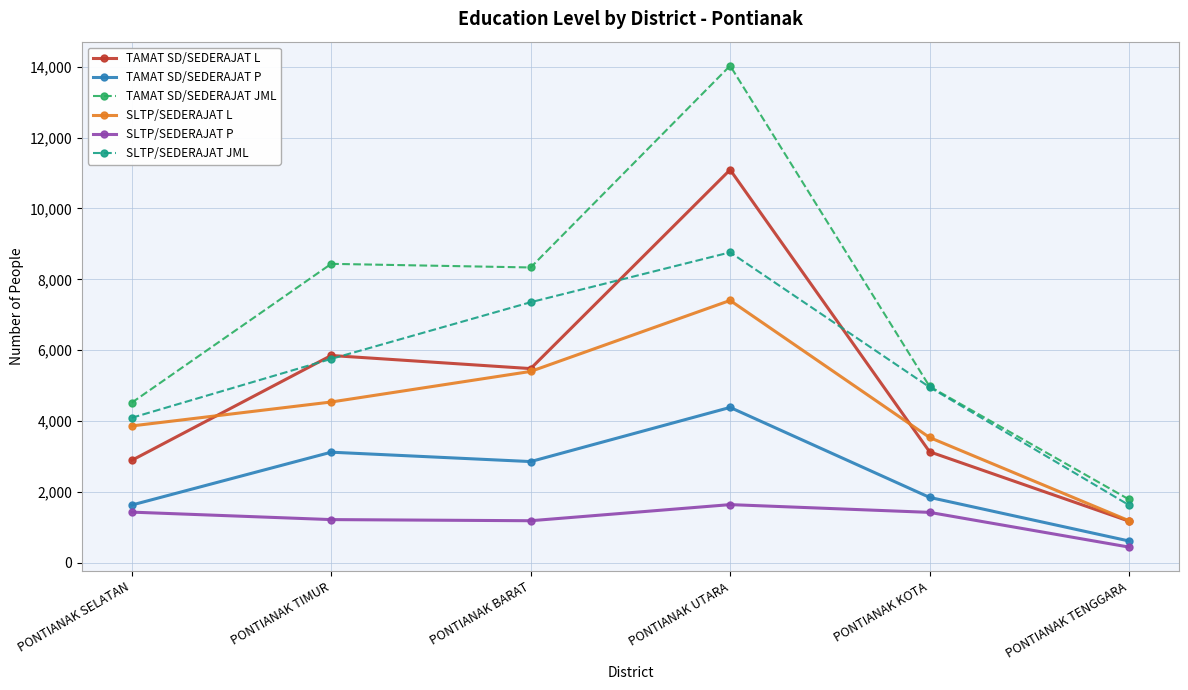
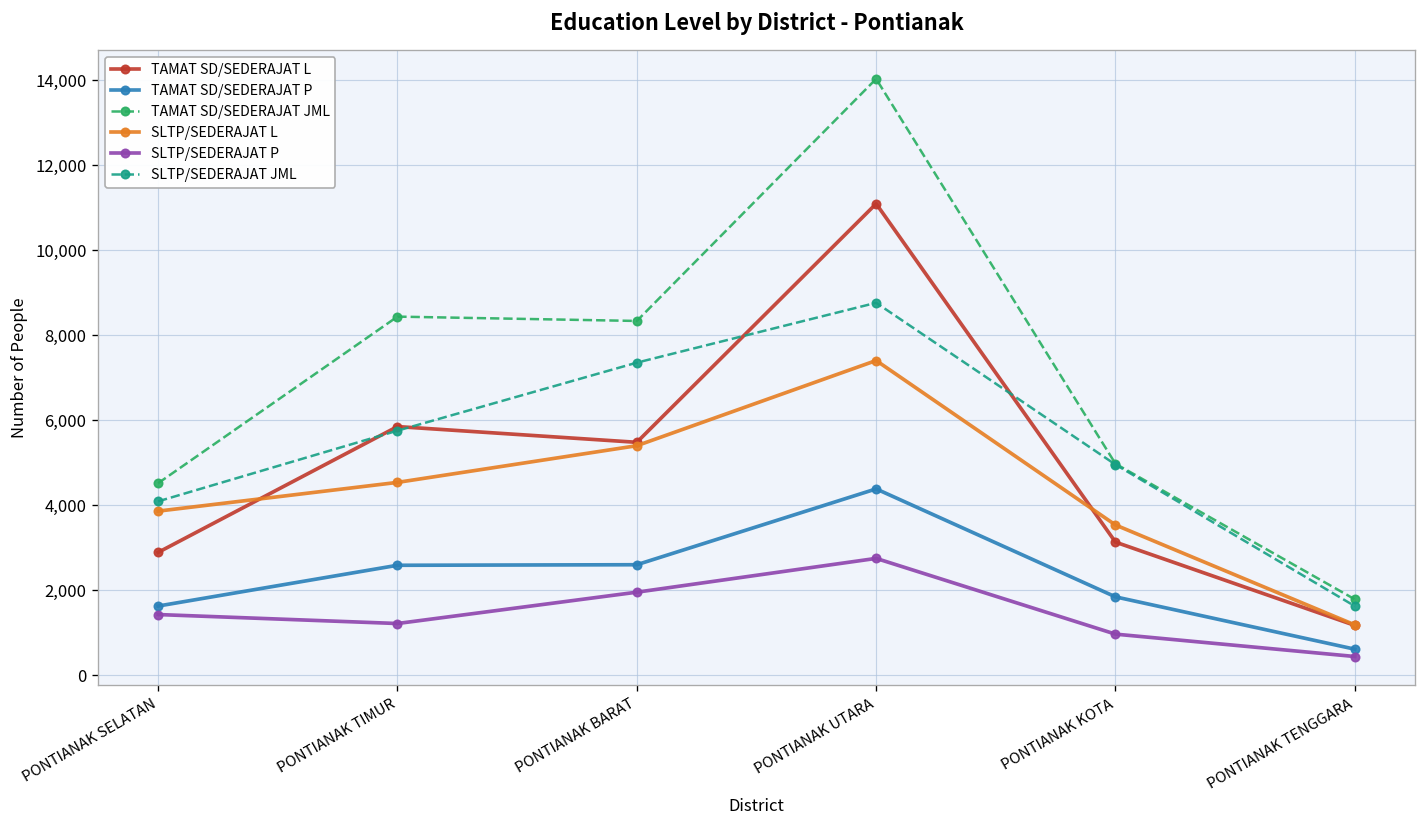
  {
    "TAMAT SD/SEDERAJAT L": {
      "PONTIANAK SELATAN": "2,900",
      "PONTIANAK TIMUR": "5,900",
      "PONTIANAK BARAT": "5,500",
      "PONTIANAK UTARA": "11,100",
      "PONTIANAK KOTA": "3,100"
    },
    "TAMAT SD/SEDERAJAT P": {
      "PONTIANAK SELATAN": "1,600",
-     "PONTIANAK TIMUR": "3,100",
-     "PONTIANAK BARAT": "2,900",
+     "PONTIANAK TIMUR": "2,600",
+     "PONTIANAK BARAT": "2,600",
      "PONTIANAK UTARA": "4,400",
      "PONTIANAK KOTA": "1,800",
      "PONTIANAK TENGGARA": "600"
    },
    "SLTP/SEDERAJAT L": {
      "PONTIANAK SELATAN": "3,900",
      "PONTIANAK TIMUR": "4,500",
      "PONTIANAK BARAT": "5,400",
      "PONTIANAK UTARA": "7,400",
      "PONTIANAK KOTA": "3,500"
    },
    "SLTP/SEDERAJAT P": {
      "PONTIANAK SELATAN": "1,400",
      "PONTIANAK TIMUR": "1,200",
-     "PONTIANAK BARAT": "1,200",
-     "PONTIANAK UTARA": "1,600",
-     "PONTIANAK KOTA": "1,400",
+     "PONTIANAK BARAT": "2,000",
+     "PONTIANAK UTARA": "2,700",
+     "PONTIANAK KOTA": "1,000",
      "PONTIANAK TENGGARA": "400"
    }
  }
